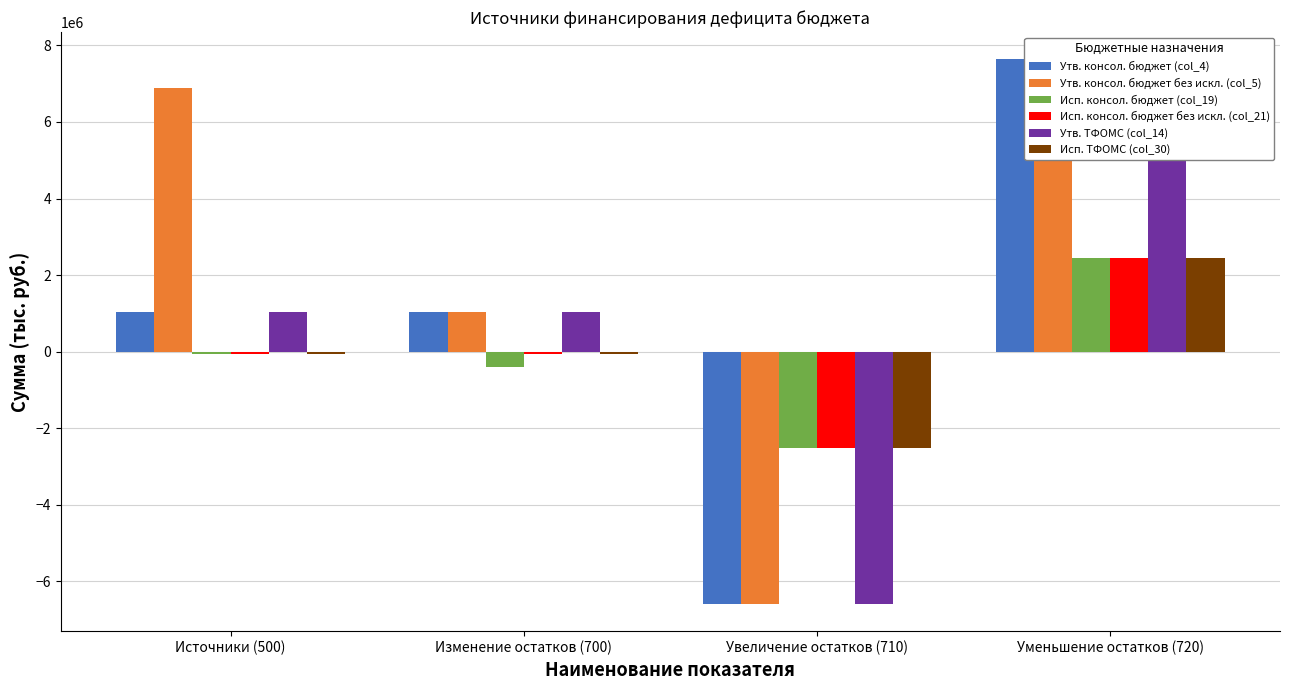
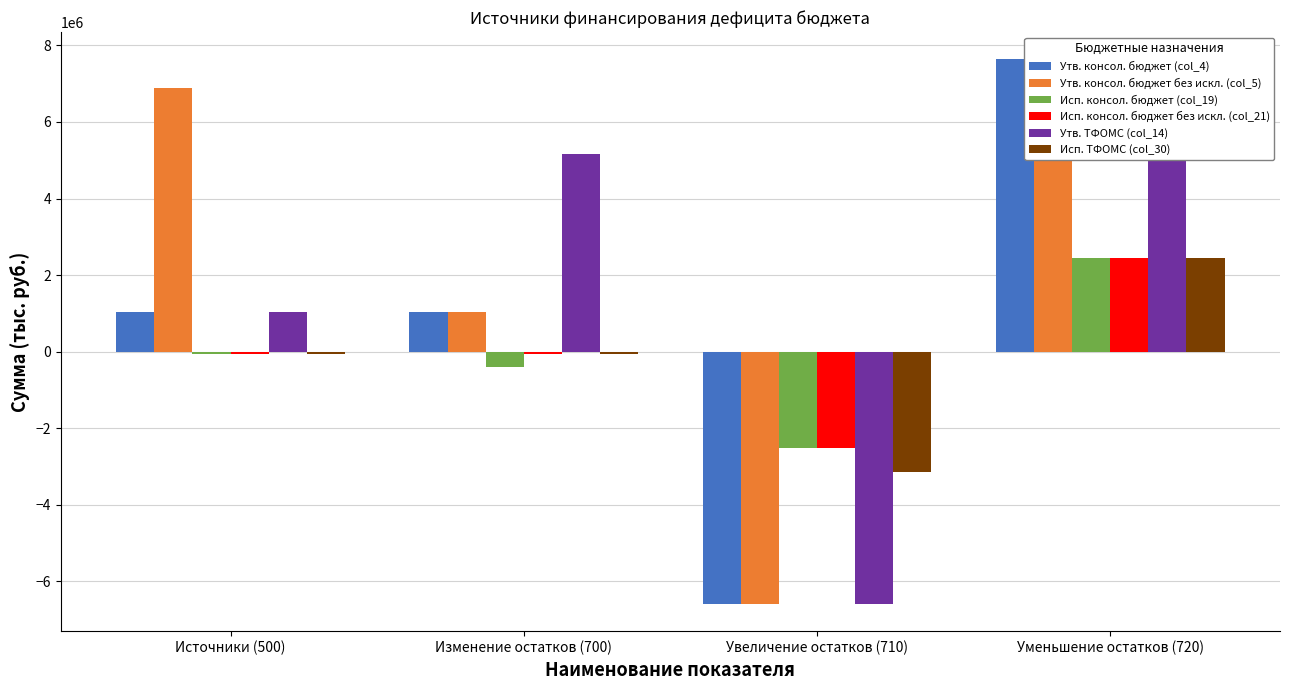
  {
    "Утв. консол. бюджет (col_4)": {
      "Источники (500)": 1000000,
      "Изменение остатков (700)": 1000000,
      "Увеличение остатков (710)": -6600000,
      "Уменьшение остатков (720)": 7600000
    },
    "Утв. консол. бюджет без искл. (col_5)": {
      "Источники (500)": 6900000,
      "Изменение остатков (700)": 1000000,
      "Увеличение остатков (710)": -6600000
    },
    "Исп. консол. бюджет (col_19)": {
      "Изменение остатков (700)": -400000,
      "Увеличение остатков (710)": -2500000,
      "Уменьшение остатков (720)": 2500000
    },
    "Исп. консол. бюджет без искл. (col_21)": {
      "Увеличение остатков (710)": -2500000,
      "Уменьшение остатков (720)": 2500000
    },
    "Утв. ТФОМС (col_14)": {
      "Источники (500)": 1000000,
-     "Изменение остатков (700)": 1000000,
+     "Изменение остатков (700)": 5200000,
      "Увеличение остатков (710)": -6600000
    },
    "Исп. ТФОМС (col_30)": {
-     "Увеличение остатков (710)": -2500000,
+     "Увеличение остатков (710)": -3100000,
      "Уменьшение остатков (720)": 2500000
    }
  }
